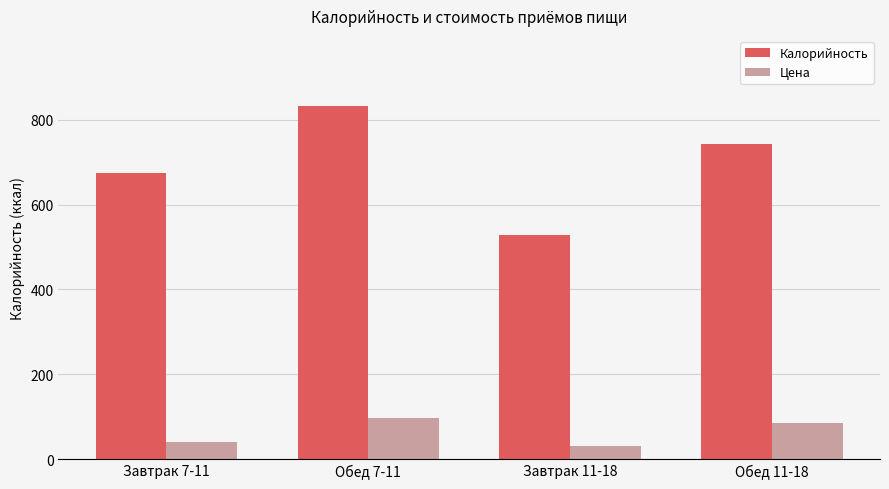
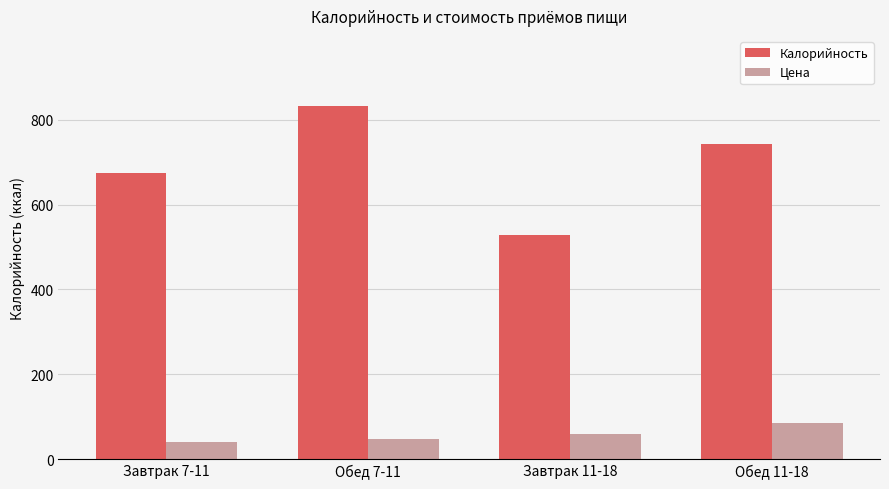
  {
    "Калорийность": {
      "Завтрак 7-11": 670,
      "Обед 7-11": 830,
      "Завтрак 11-18": 530,
      "Обед 11-18": 740
    },
    "Цена": {
      "Завтрак 7-11": 40,
-     "Обед 7-11": 100,
-     "Завтрак 11-18": 30,
+     "Обед 7-11": 50,
+     "Завтрак 11-18": 60,
      "Обед 11-18": 90
    }
  }
